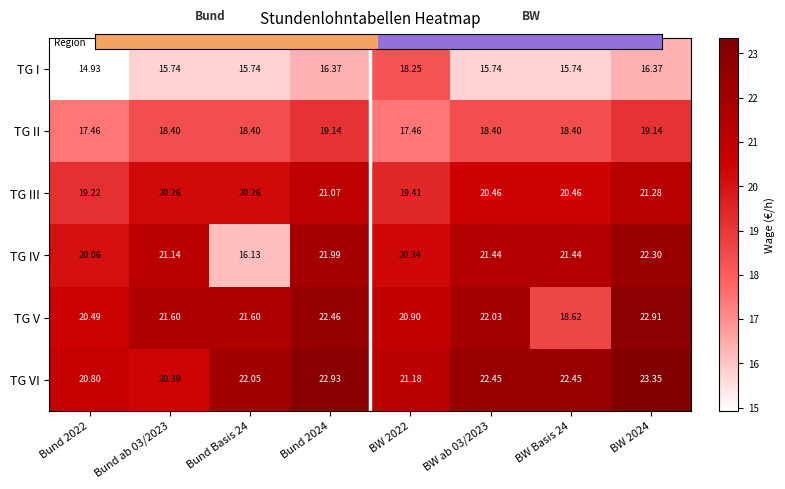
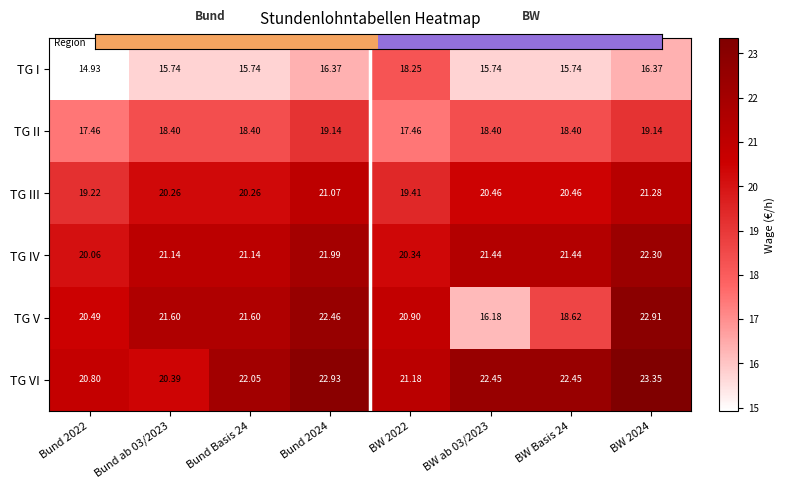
  {
    "Stundenlohntabellen Heatmap": {
      "TG I": {
        "Bund 2022": 14.93,
        "Bund ab 03/2023": 15.74,
        "Bund Basis 24": 15.74,
        "Bund 2024": 16.37,
        "BW 2022": 18.25,
        "BW ab 03/2023": 15.74,
        "BW Basis 24": 15.74,
        "BW 2024": 16.37
      },
      "TG II": {
        "Bund 2022": 17.46,
        "Bund ab 03/2023": 18.40,
        "Bund Basis 24": 18.40,
        "Bund 2024": 19.14,
        "BW 2022": 17.46,
        "BW ab 03/2023": 18.40,
        "BW Basis 24": 18.40,
        "BW 2024": 19.14
      },
      "TG III": {
        "Bund 2022": 19.22,
        "Bund ab 03/2023": 20.26,
        "Bund Basis 24": 20.26,
        "Bund 2024": 21.07,
        "BW 2022": 19.41,
        "BW ab 03/2023": 20.46,
        "BW Basis 24": 20.46,
        "BW 2024": 21.28
      },
      "TG IV": {
        "Bund 2022": 20.06,
        "Bund ab 03/2023": 21.14,
-       "Bund Basis 24": 16.13,
+       "Bund Basis 24": 21.14,
        "Bund 2024": 21.99,
        "BW 2022": 20.34,
        "BW ab 03/2023": 21.44,
        "BW Basis 24": 21.44,
        "BW 2024": 22.30
      },
      "TG V": {
        "Bund 2022": 20.49,
        "Bund ab 03/2023": 21.60,
        "Bund Basis 24": 21.60,
        "Bund 2024": 22.46,
        "BW 2022": 20.90,
-       "BW ab 03/2023": 22.03,
+       "BW ab 03/2023": 16.18,
        "BW Basis 24": 18.62,
        "BW 2024": 22.91
      },
      "TG VI": {
        "Bund 2022": 20.80,
        "Bund ab 03/2023": 20.39,
        "Bund Basis 24": 22.05,
        "Bund 2024": 22.93,
        "BW 2022": 21.18,
        "BW ab 03/2023": 22.45,
        "BW Basis 24": 22.45,
        "BW 2024": 23.35
      }
    }
  }
